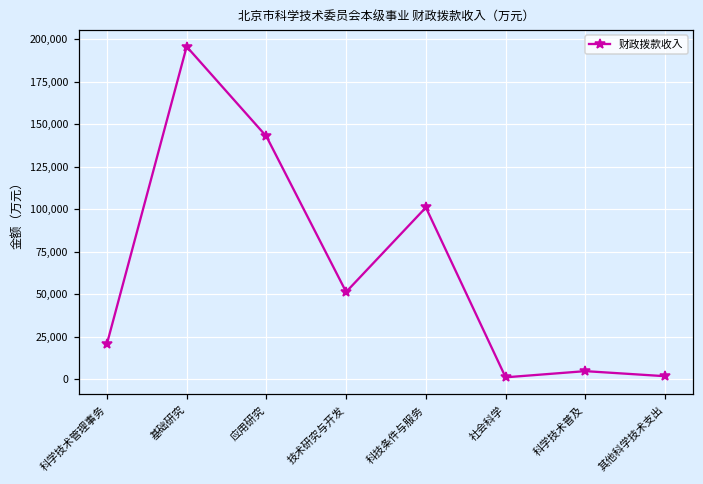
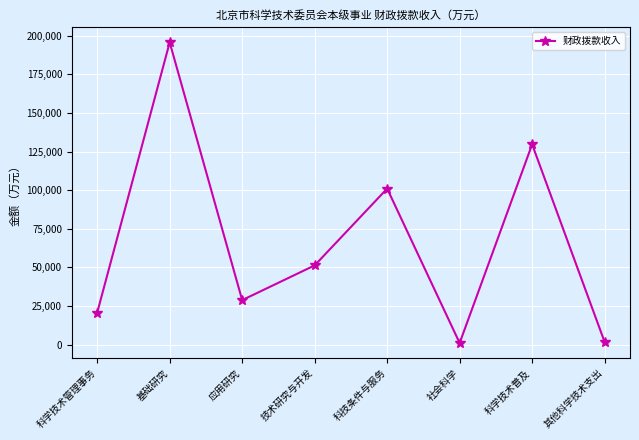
  {
    "科学技术管理事务": "21,000",
    "基础研究": "196,000",
-   "应用研究": "143,000",
+   "应用研究": "29,000",
    "技术研究与开发": "51,000",
    "科技条件与服务": "101,000",
    "社会科学": "1,000",
-   "科学技术普及": "5,000",
+   "科学技术普及": "130,000",
    "其他科学技术支出": "2,000"
  }
